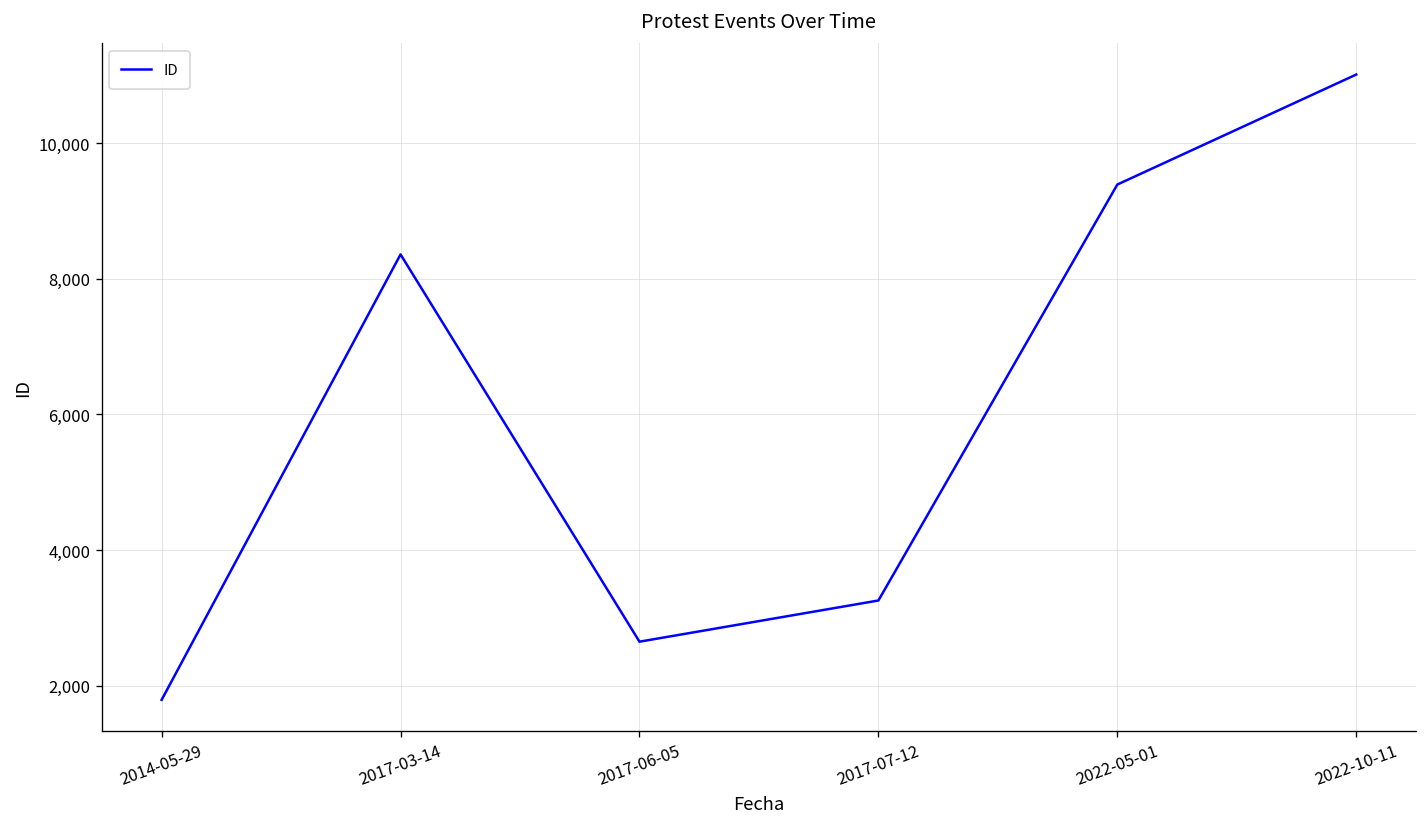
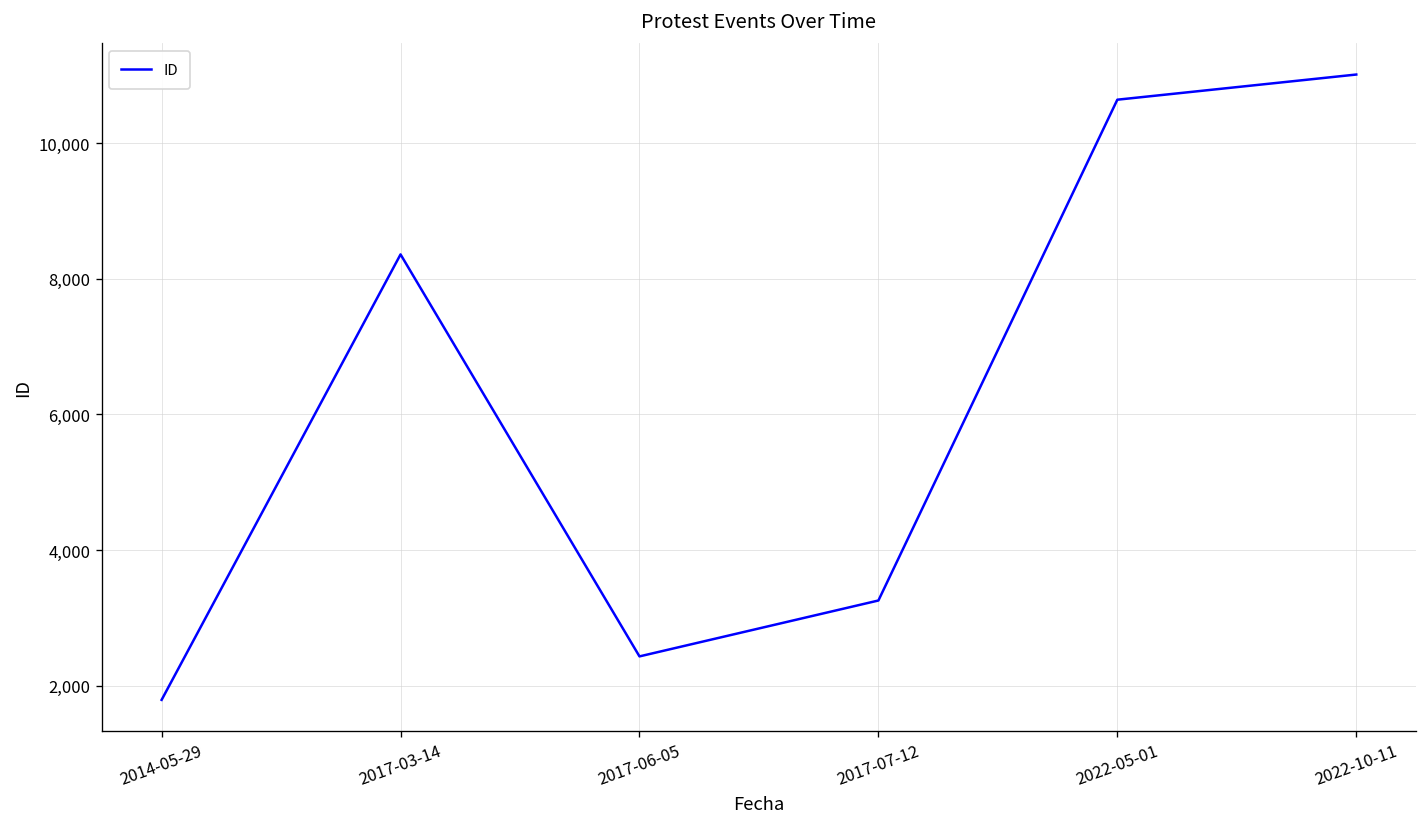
  {
    "2014-05-29": "1,800",
    "2017-03-14": "8,400",
-   "2017-06-05": "2,600",
+   "2017-06-05": "2,400",
    "2017-07-12": "3,300",
-   "2022-05-01": "9,400",
+   "2022-05-01": "10,600",
    "2022-10-11": "11,000"
  }
